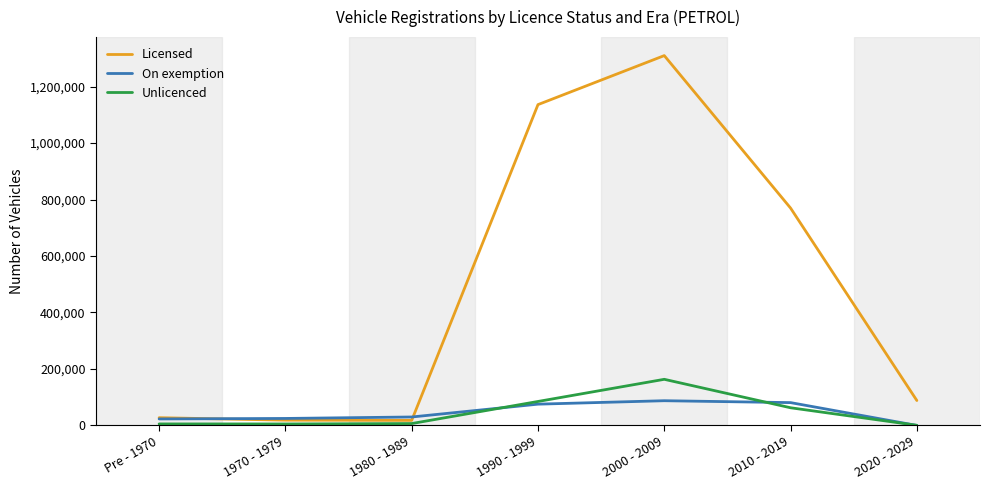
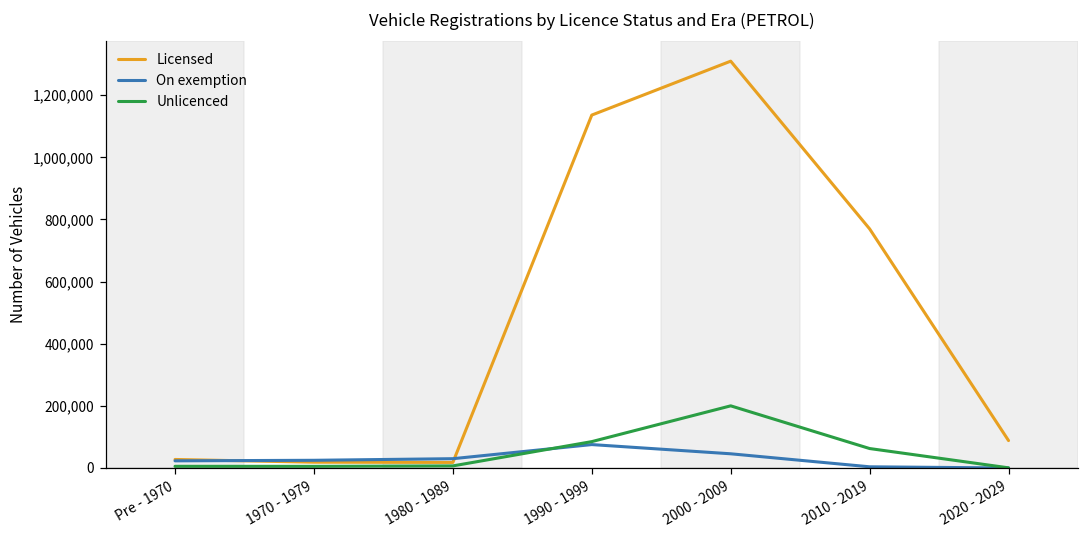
  {
    "Licensed": {
      "1980 - 1989": "20,000",
      "1990 - 1999": "1,140,000",
      "2000 - 2009": "1,310,000",
      "2010 - 2019": "770,000",
      "2020 - 2029": "90,000"
    },
    "On exemption": {
      "1980 - 1989": "30,000",
      "1990 - 1999": "80,000",
-     "2000 - 2009": "90,000",
-     "2010 - 2019": "80,000"
+     "2000 - 2009": "50,000",
+     "2010 - 2019": "0"
    },
    "Unlicenced": {
      "Pre - 1970": "10,000",
      "1970 - 1979": "10,000",
      "1980 - 1989": "10,000",
      "1990 - 1999": "80,000",
-     "2000 - 2009": "160,000",
+     "2000 - 2009": "200,000",
      "2010 - 2019": "60,000"
    }
  }
